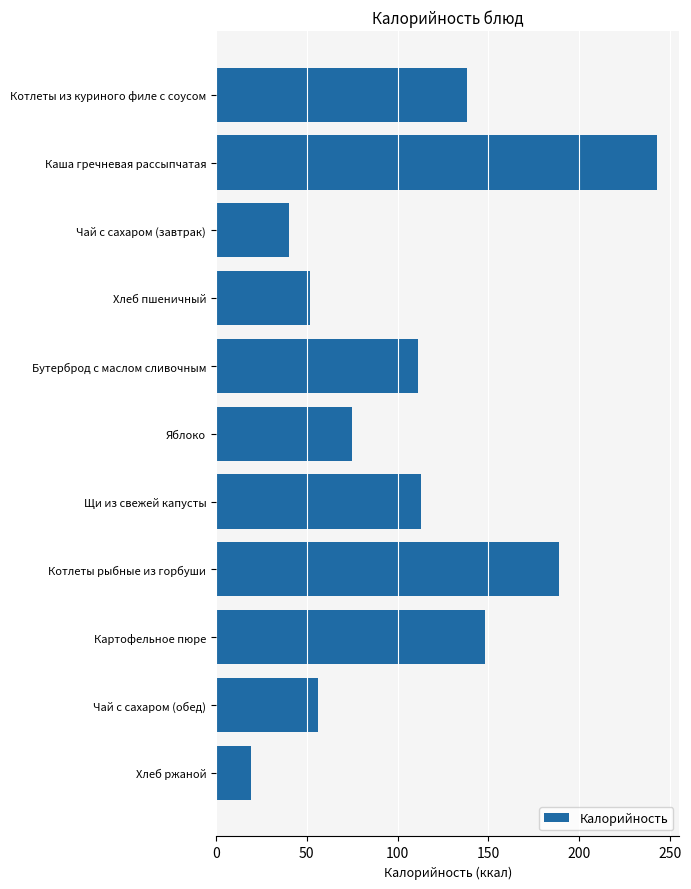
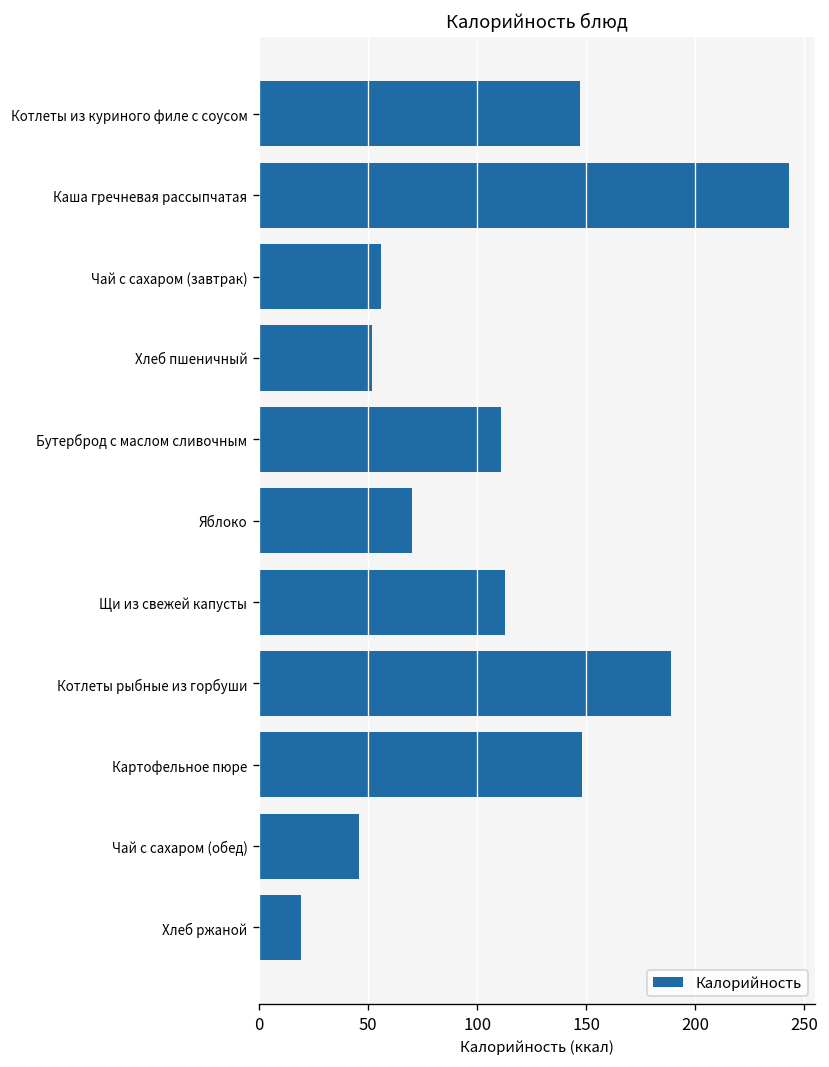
  {
-   "Котлеты из куриного филе с соусом": 138,
+   "Котлеты из куриного филе с соусом": 147,
    "Каша гречневая рассыпчатая": 243,
-   "Чай с сахаром (завтрак)": 40,
+   "Чай с сахаром (завтрак)": 56,
    "Хлеб пшеничный": 52,
    "Бутерброд с маслом сливочным": 111,
-   "Яблоко": 75,
+   "Яблоко": 70,
    "Щи из свежей капусты": 113,
    "Котлеты рыбные из горбуши": 189,
    "Картофельное пюре": 148,
-   "Чай с сахаром (обед)": 56,
+   "Чай с сахаром (обед)": 46,
    "Хлеб ржаной": 19
  }
